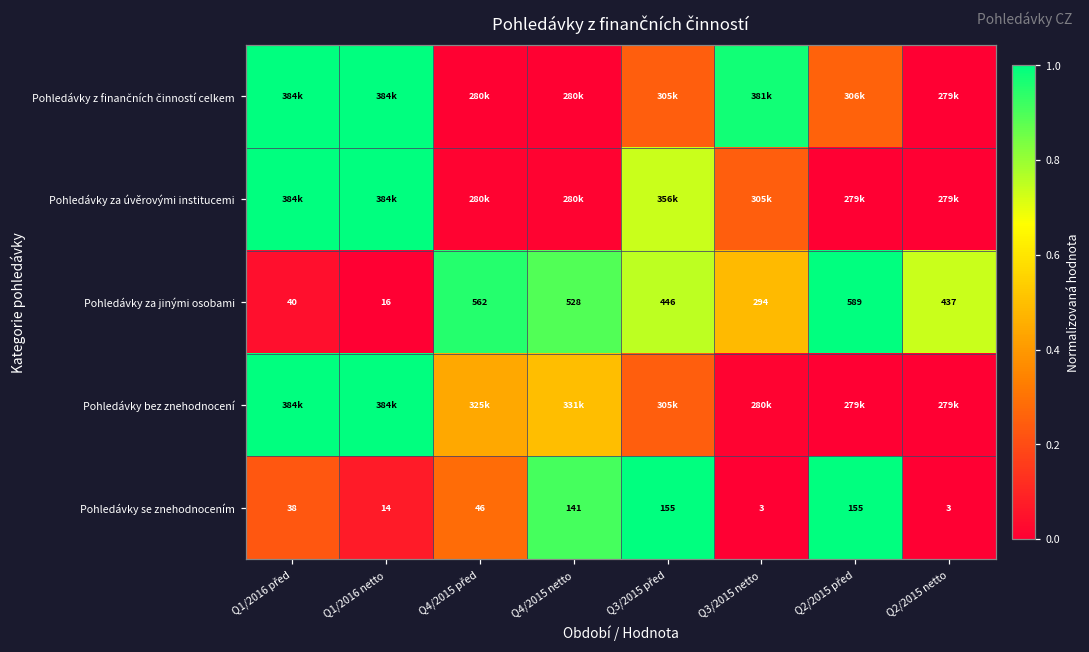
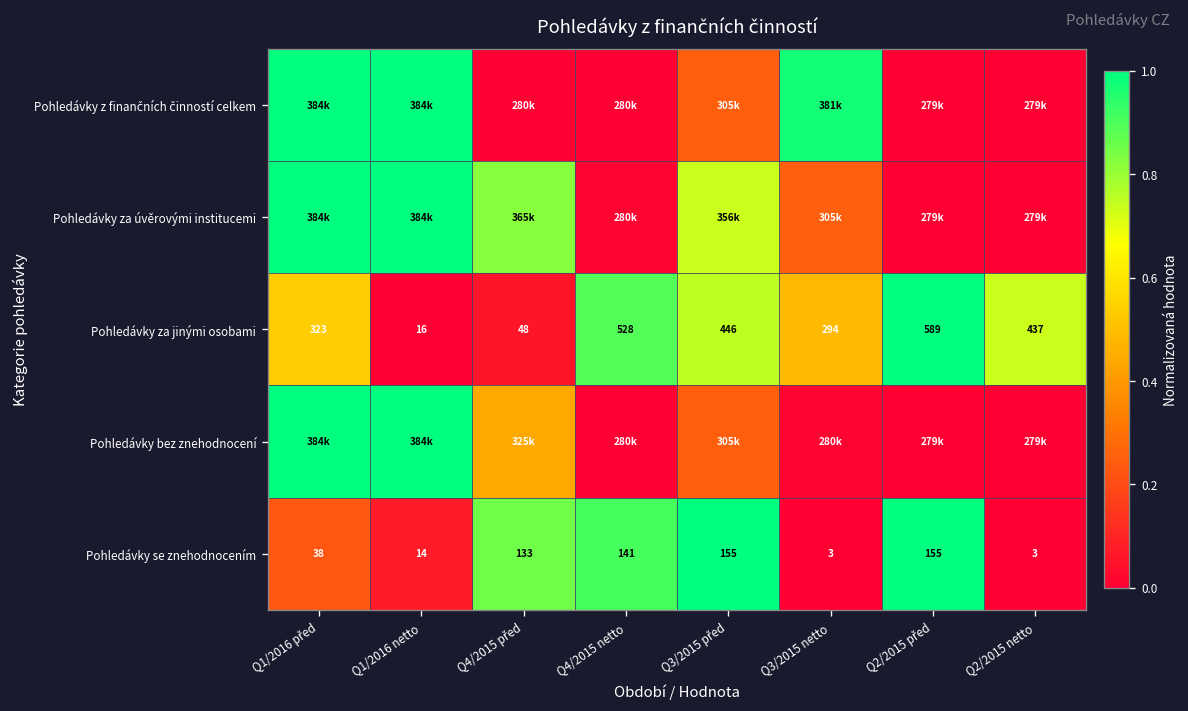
  {
    "Pohledávky z finančních činností celkem": {
      "Q1/2016 před": "384k",
      "Q1/2016 netto": "384k",
      "Q4/2015 před": "280k",
      "Q4/2015 netto": "280k",
      "Q3/2015 před": "305k",
      "Q3/2015 netto": "381k",
-     "Q2/2015 před": "306k",
+     "Q2/2015 před": "279k",
      "Q2/2015 netto": "279k"
    },
    "Pohledávky za úvěrovými institucemi": {
      "Q1/2016 před": "384k",
      "Q1/2016 netto": "384k",
-     "Q4/2015 před": "280k",
+     "Q4/2015 před": "365k",
      "Q4/2015 netto": "280k",
      "Q3/2015 před": "356k",
      "Q3/2015 netto": "305k",
      "Q2/2015 před": "279k",
      "Q2/2015 netto": "279k"
    },
    "Pohledávky za jinými osobami": {
-     "Q1/2016 před": "40",
+     "Q1/2016 před": "323",
      "Q1/2016 netto": "16",
-     "Q4/2015 před": "562",
+     "Q4/2015 před": "48",
      "Q4/2015 netto": "528",
      "Q3/2015 před": "446",
      "Q3/2015 netto": "294",
      "Q2/2015 před": "589",
      "Q2/2015 netto": "437"
    },
    "Pohledávky bez znehodnocení": {
      "Q1/2016 před": "384k",
      "Q1/2016 netto": "384k",
      "Q4/2015 před": "325k",
-     "Q4/2015 netto": "331k",
+     "Q4/2015 netto": "280k",
      "Q3/2015 před": "305k",
      "Q3/2015 netto": "280k",
      "Q2/2015 před": "279k",
      "Q2/2015 netto": "279k"
    },
    "Pohledávky se znehodnocením": {
      "Q1/2016 před": "38",
      "Q1/2016 netto": "14",
-     "Q4/2015 před": "46",
+     "Q4/2015 před": "133",
      "Q4/2015 netto": "141",
      "Q3/2015 před": "155",
      "Q3/2015 netto": "3",
      "Q2/2015 před": "155",
      "Q2/2015 netto": "3"
    }
  }
